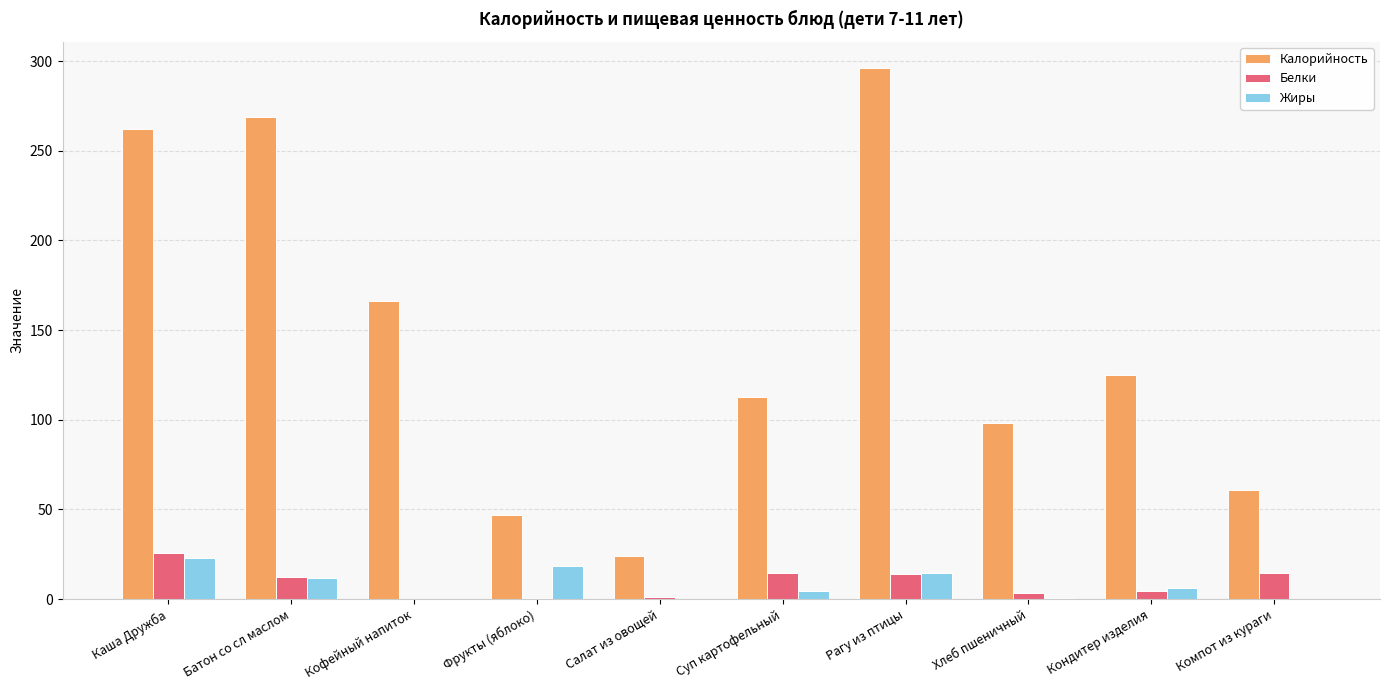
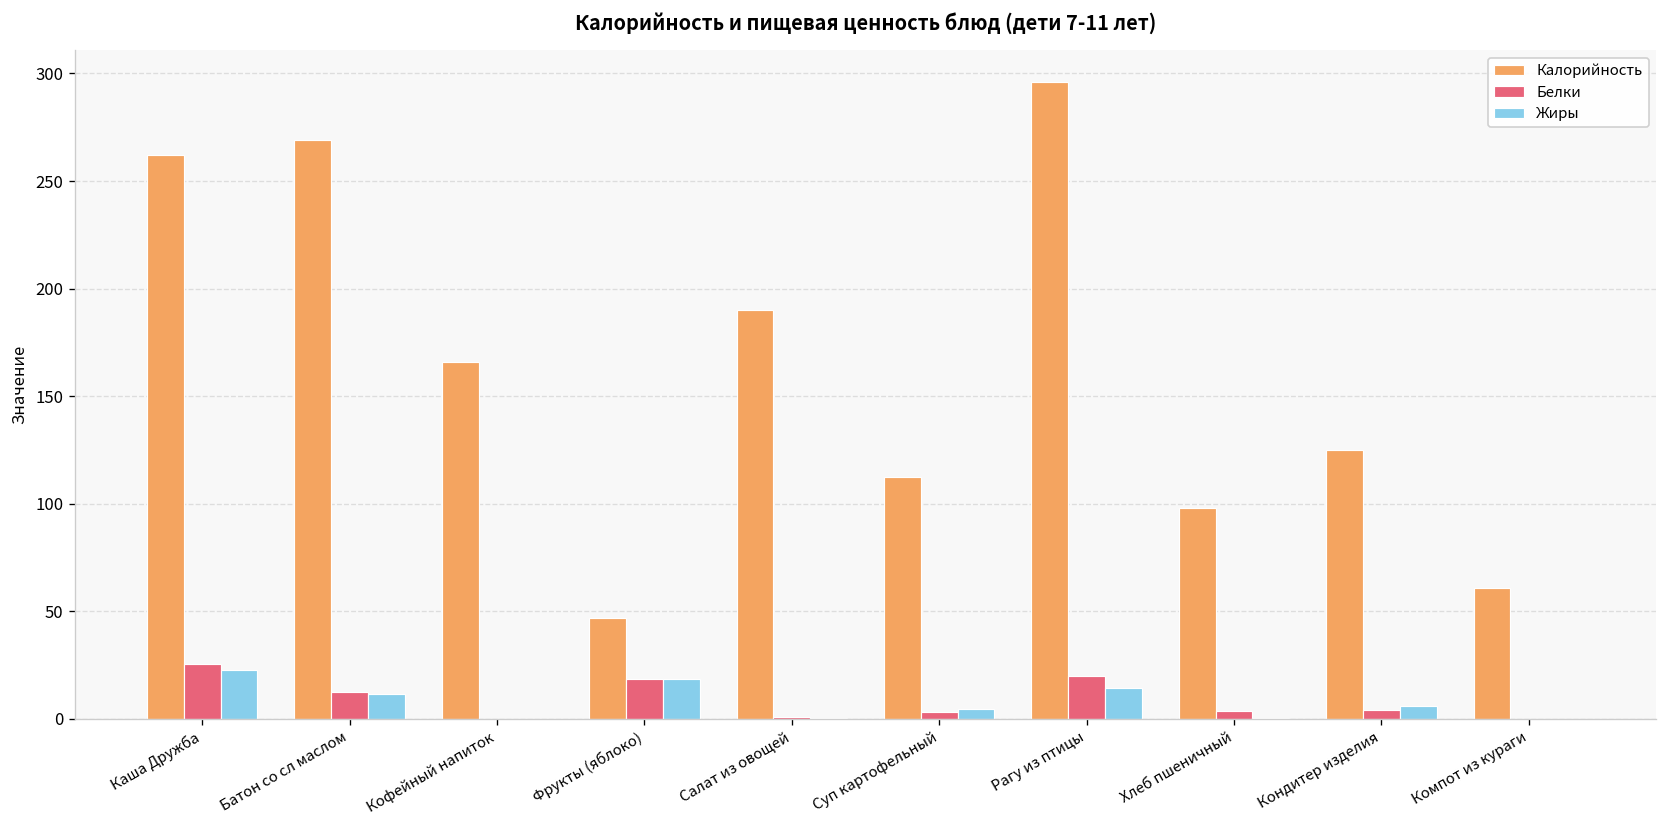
  {
    "Калорийность": {
      "Каша Дружба": 262,
      "Батон со сл маслом": 269,
      "Кофейный напиток": 166,
      "Фрукты (яблоко)": 47,
-     "Салат из овощей": 24,
+     "Салат из овощей": 190,
      "Суп картофельный": 113,
      "Рагу из птицы": 296,
      "Хлеб пшеничный": 98,
      "Кондитер изделия": 125,
      "Компот из кураги": 61
    },
    "Белки": {
      "Каша Дружба": 26,
      "Батон со сл маслом": 13,
-     "Фрукты (яблоко)": 1,
-     "Суп картофельный": 14,
-     "Рагу из птицы": 14,
+     "Фрукты (яблоко)": 18,
+     "Суп картофельный": 3,
+     "Рагу из птицы": 20,
      "Хлеб пшеничный": 4,
      "Кондитер изделия": 4,
-     "Компот из кураги": 14
+     "Компот из кураги": 0
    },
    "Жиры": {
      "Каша Дружба": 23,
      "Батон со сл маслом": 12,
      "Кофейный напиток": 0,
      "Фрукты (яблоко)": 19,
      "Суп картофельный": 4,
      "Рагу из птицы": 14,
      "Кондитер изделия": 6,
      "Компот из кураги": 0
    }
  }
